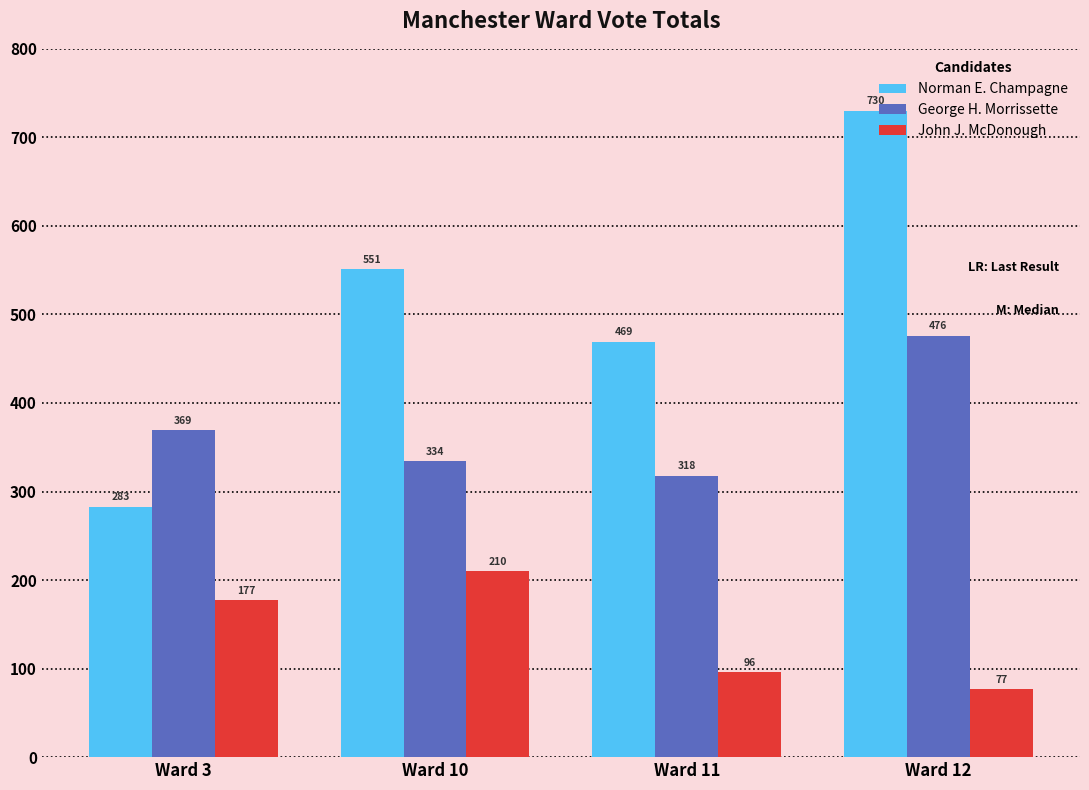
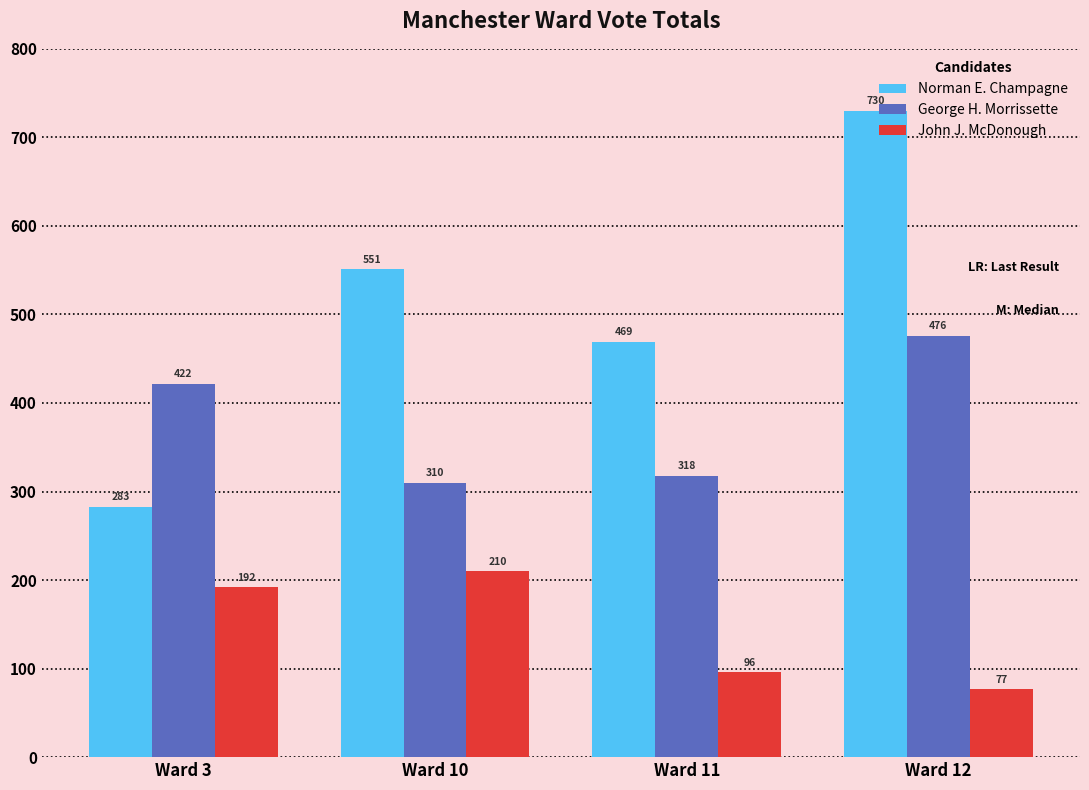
  {
    "Norman E. Champagne": {
      "Ward 3": 283,
      "Ward 10": 551,
      "Ward 11": 469,
      "Ward 12": 730
    },
    "George H. Morrissette": {
-     "Ward 3": 369,
-     "Ward 10": 334,
+     "Ward 3": 422,
+     "Ward 10": 310,
      "Ward 11": 318,
      "Ward 12": 476
    },
    "John J. McDonough": {
-     "Ward 3": 177,
+     "Ward 3": 192,
      "Ward 10": 210,
      "Ward 11": 96,
      "Ward 12": 77
    }
  }
